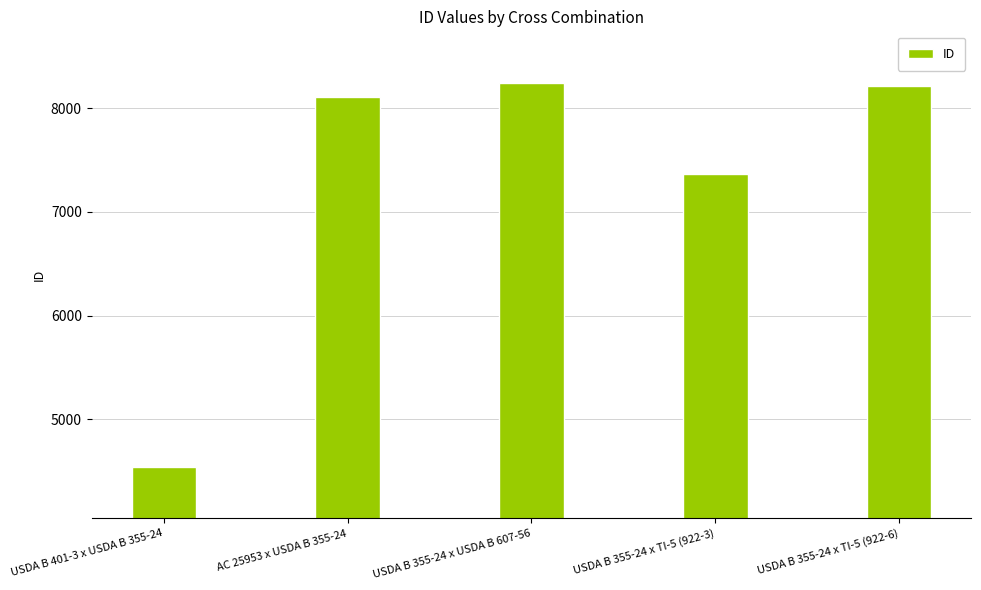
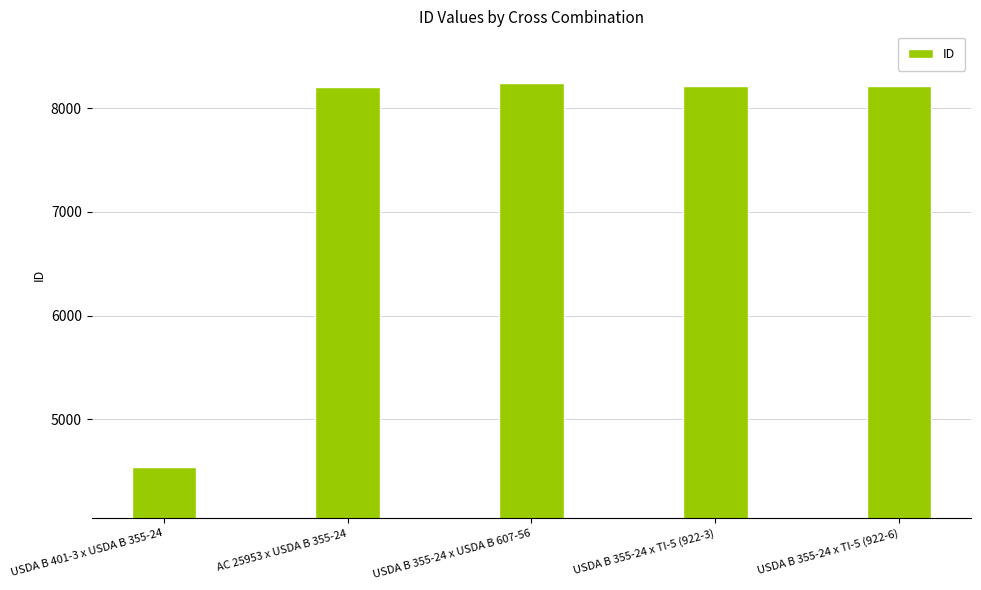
  {
    "USDA B 401-3 x USDA B 355-24": 4550,
-   "AC 25953 x USDA B 355-24": 8110,
+   "AC 25953 x USDA B 355-24": 8200,
    "USDA B 355-24 x USDA B 607-56": 8240,
-   "USDA B 355-24 x TI-5 (922-3)": 7370,
+   "USDA B 355-24 x TI-5 (922-3)": 8210,
    "USDA B 355-24 x TI-5 (922-6)": 8210
  }
